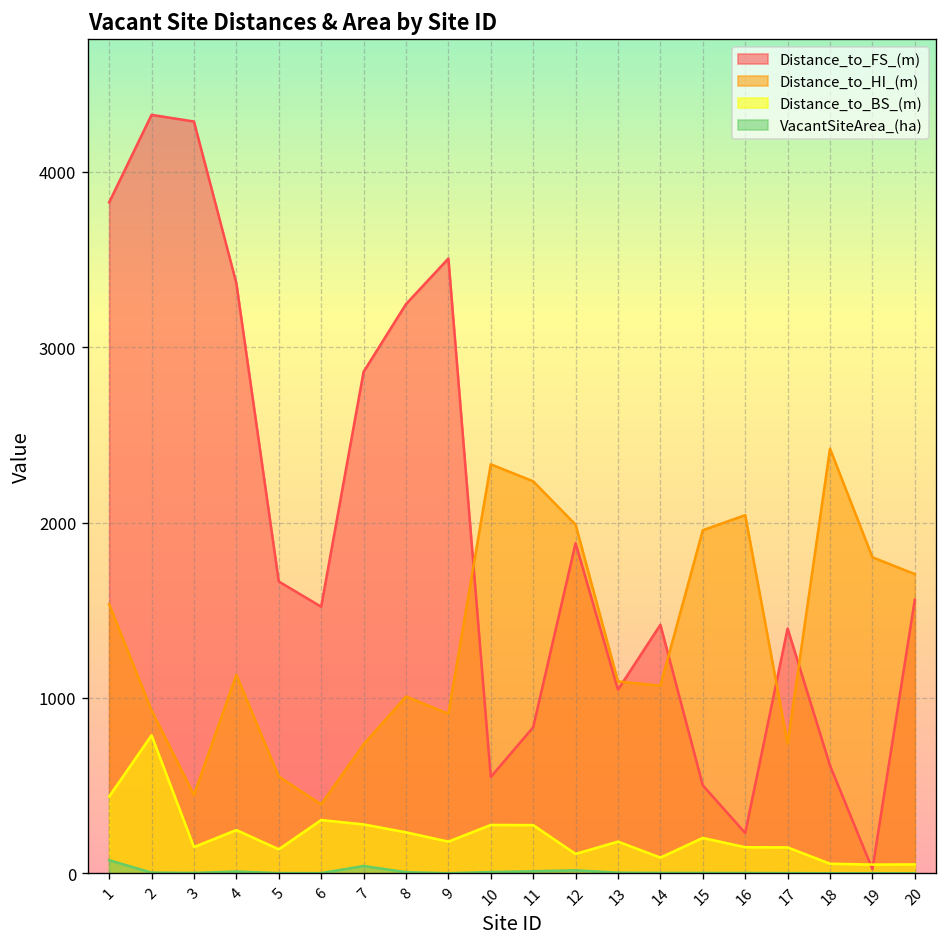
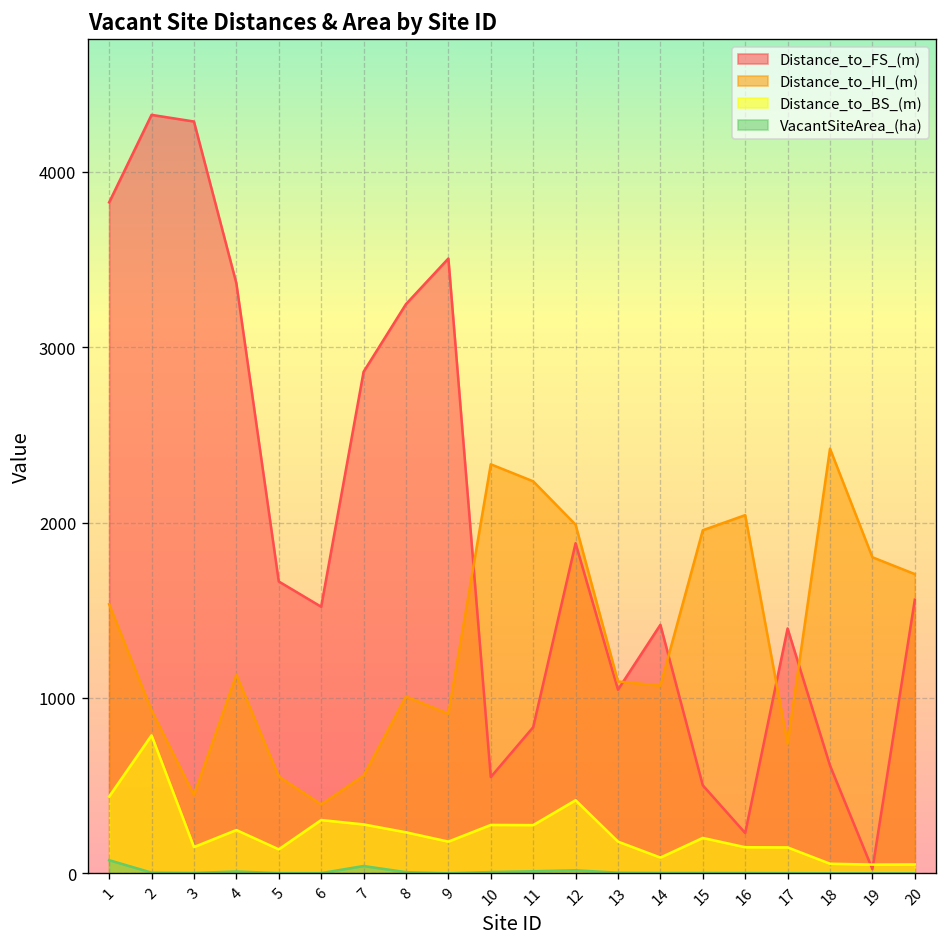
  {
    "Distance_to_FS_(m)": {
      "1": 3830,
      "2": 4320,
      "3": 4290,
      "4": 3360,
      "5": 1660,
      "6": 1520,
      "7": 2860,
      "8": 3250,
      "9": 3510,
      "10": 550,
      "11": 830,
      "12": 1880,
      "13": 1050,
      "14": 1420,
      "15": 500,
      "16": 230,
      "17": 1400,
      "18": 620,
      "19": 20,
      "20": 1560
    },
    "Distance_to_HI_(m)": {
      "1": 1530,
      "2": 930,
      "3": 450,
      "4": 1130,
      "5": 550,
      "6": 390,
-     "7": 740,
+     "7": 560,
      "8": 1010,
      "9": 910,
      "10": 2330,
      "11": 2240,
      "12": 1990,
      "13": 1090,
      "14": 1070,
      "15": 1960,
      "16": 2040,
      "17": 740,
      "18": 2420,
      "19": 1800,
      "20": 1710
    },
    "Distance_to_BS_(m)": {
      "1": 440,
      "2": 790,
      "3": 150,
      "4": 250,
      "5": 140,
      "6": 300,
      "7": 280,
      "8": 230,
      "9": 180,
      "10": 280,
      "11": 280,
-     "12": 110,
+     "12": 420,
      "13": 180,
      "14": 90,
      "15": 200,
      "16": 150,
      "17": 150,
      "18": 60,
      "19": 50,
      "20": 50
    },
    "VacantSiteArea_(ha)": {
      "1": 80,
      "2": 0,
      "3": 0,
      "4": 10,
      "5": 0,
      "6": 0,
      "7": 40,
      "8": 10,
      "9": 0,
      "10": 10,
      "11": 10,
      "12": 20,
      "13": 0,
      "14": 0,
      "15": 0,
      "16": 0,
      "17": 0,
      "18": 0,
      "19": 0,
      "20": 0
    }
  }
